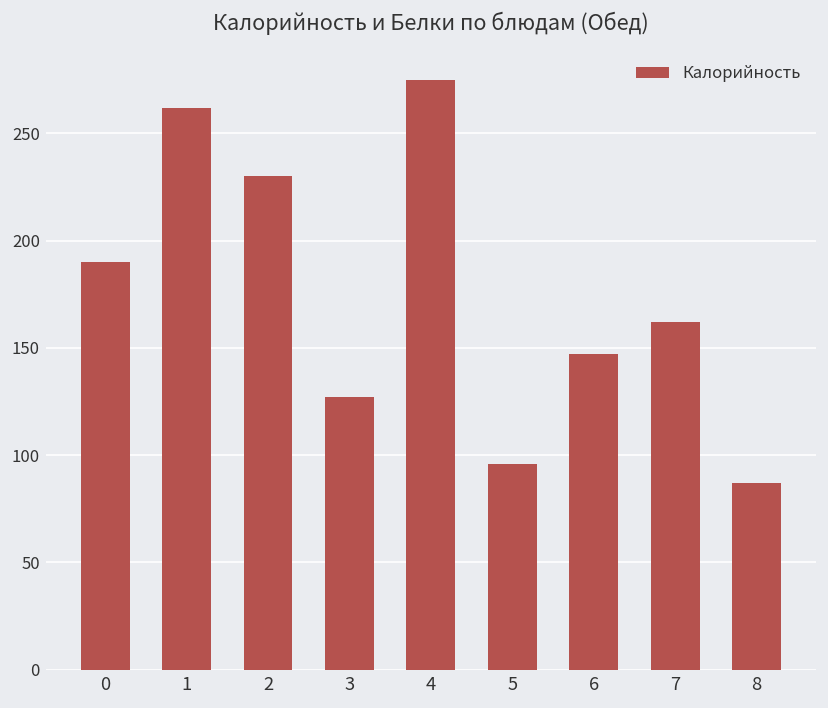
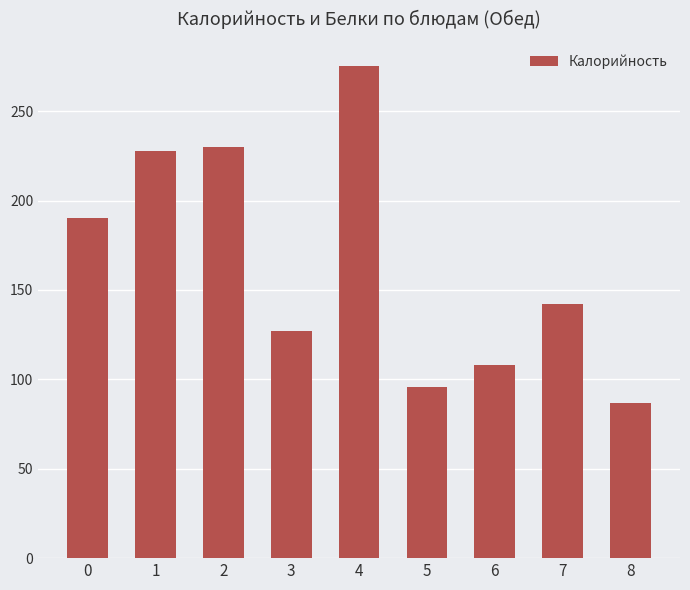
  {
    "0": 190,
-   "1": 262,
+   "1": 228,
    "2": 230,
    "3": 127,
    "4": 275,
    "5": 96,
-   "6": 147,
-   "7": 162,
+   "6": 108,
+   "7": 142,
    "8": 87
  }
